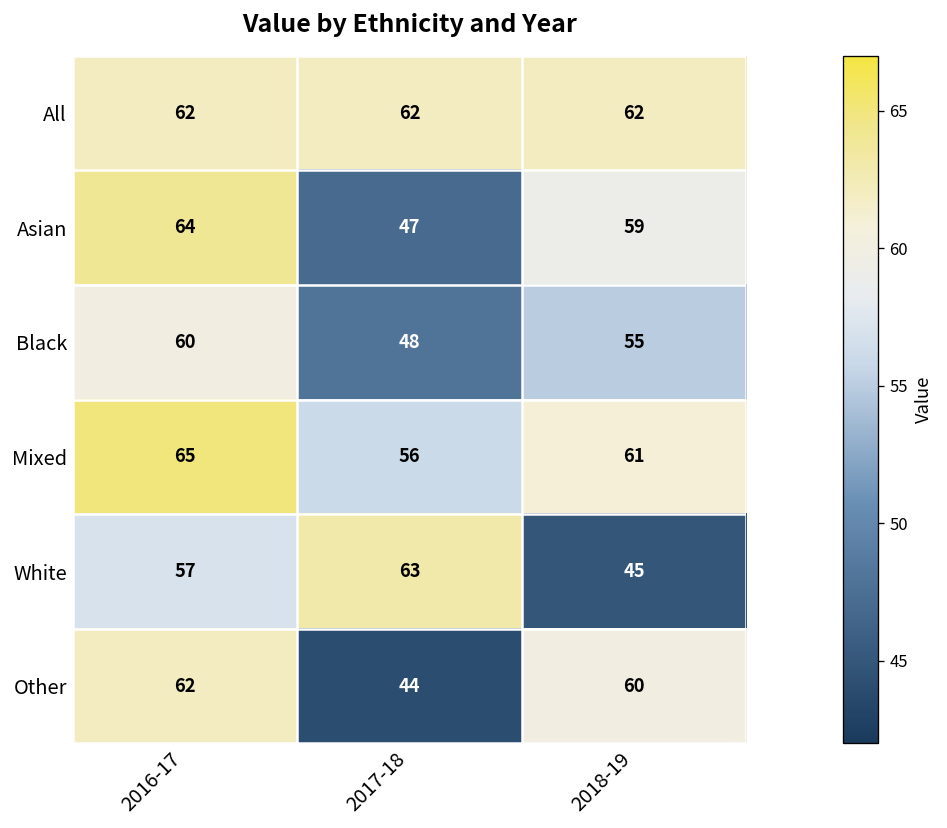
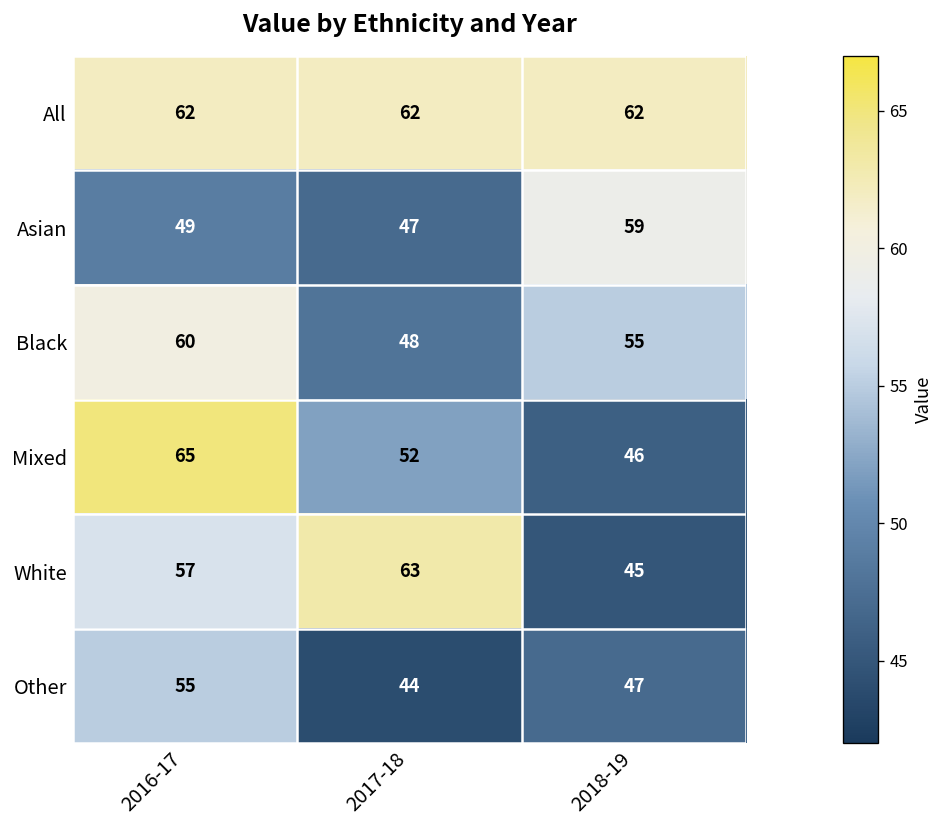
  {
    "All": {
      "2016-17": 62,
      "2017-18": 62,
      "2018-19": 62
    },
    "Asian": {
-     "2016-17": 64,
+     "2016-17": 49,
      "2017-18": 47,
      "2018-19": 59
    },
    "Black": {
      "2016-17": 60,
      "2017-18": 48,
      "2018-19": 55
    },
    "Mixed": {
      "2016-17": 65,
-     "2017-18": 56,
-     "2018-19": 61
+     "2017-18": 52,
+     "2018-19": 46
    },
    "White": {
      "2016-17": 57,
      "2017-18": 63,
      "2018-19": 45
    },
    "Other": {
-     "2016-17": 62,
+     "2016-17": 55,
      "2017-18": 44,
-     "2018-19": 60
+     "2018-19": 47
    }
  }
